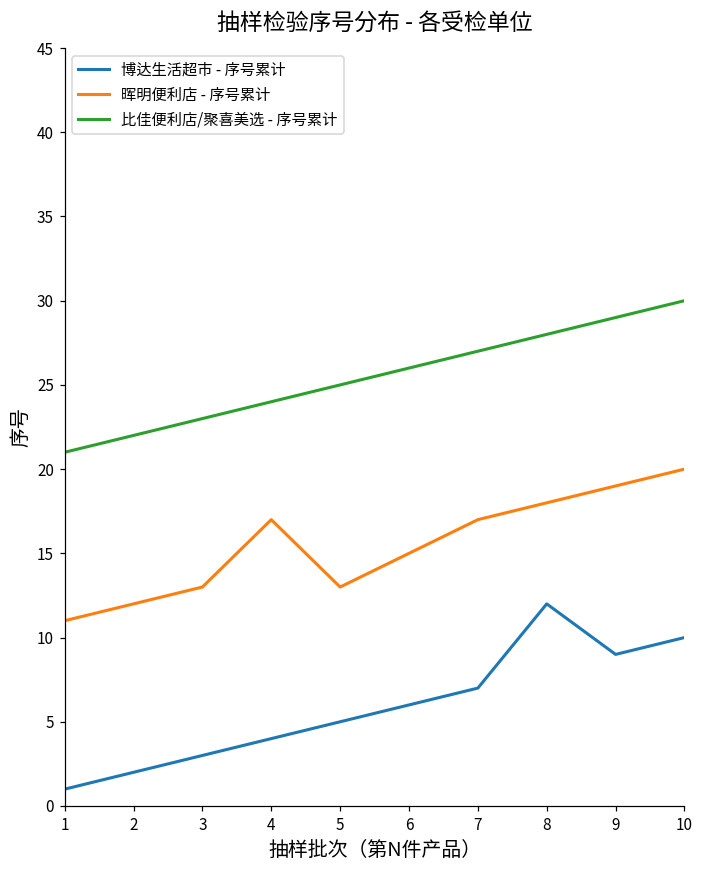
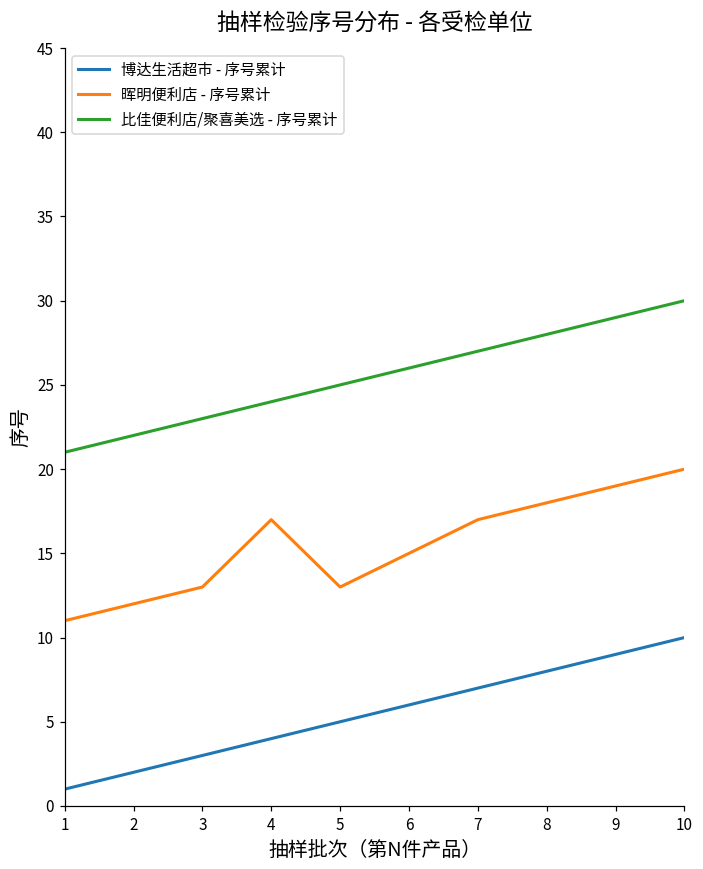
  {
    "博达生活超市 - 序号累计": {
      "1": 1,
      "2": 2,
      "3": 3,
      "4": 4,
      "5": 5,
      "6": 6,
      "7": 7,
-     "8": 12,
+     "8": 8,
      "9": 9,
      "10": 10
    },
    "晖明便利店 - 序号累计": {
      "1": 11,
      "2": 12,
      "3": 13,
      "4": 17,
      "5": 13,
      "6": 15,
      "7": 17,
      "8": 18,
      "9": 19,
      "10": 20
    },
    "比佳便利店/聚喜美选 - 序号累计": {
      "1": 21,
      "2": 22,
      "3": 23,
      "4": 24,
      "5": 25,
      "6": 26,
      "7": 27,
      "8": 28,
      "9": 29,
      "10": 30
    }
  }
